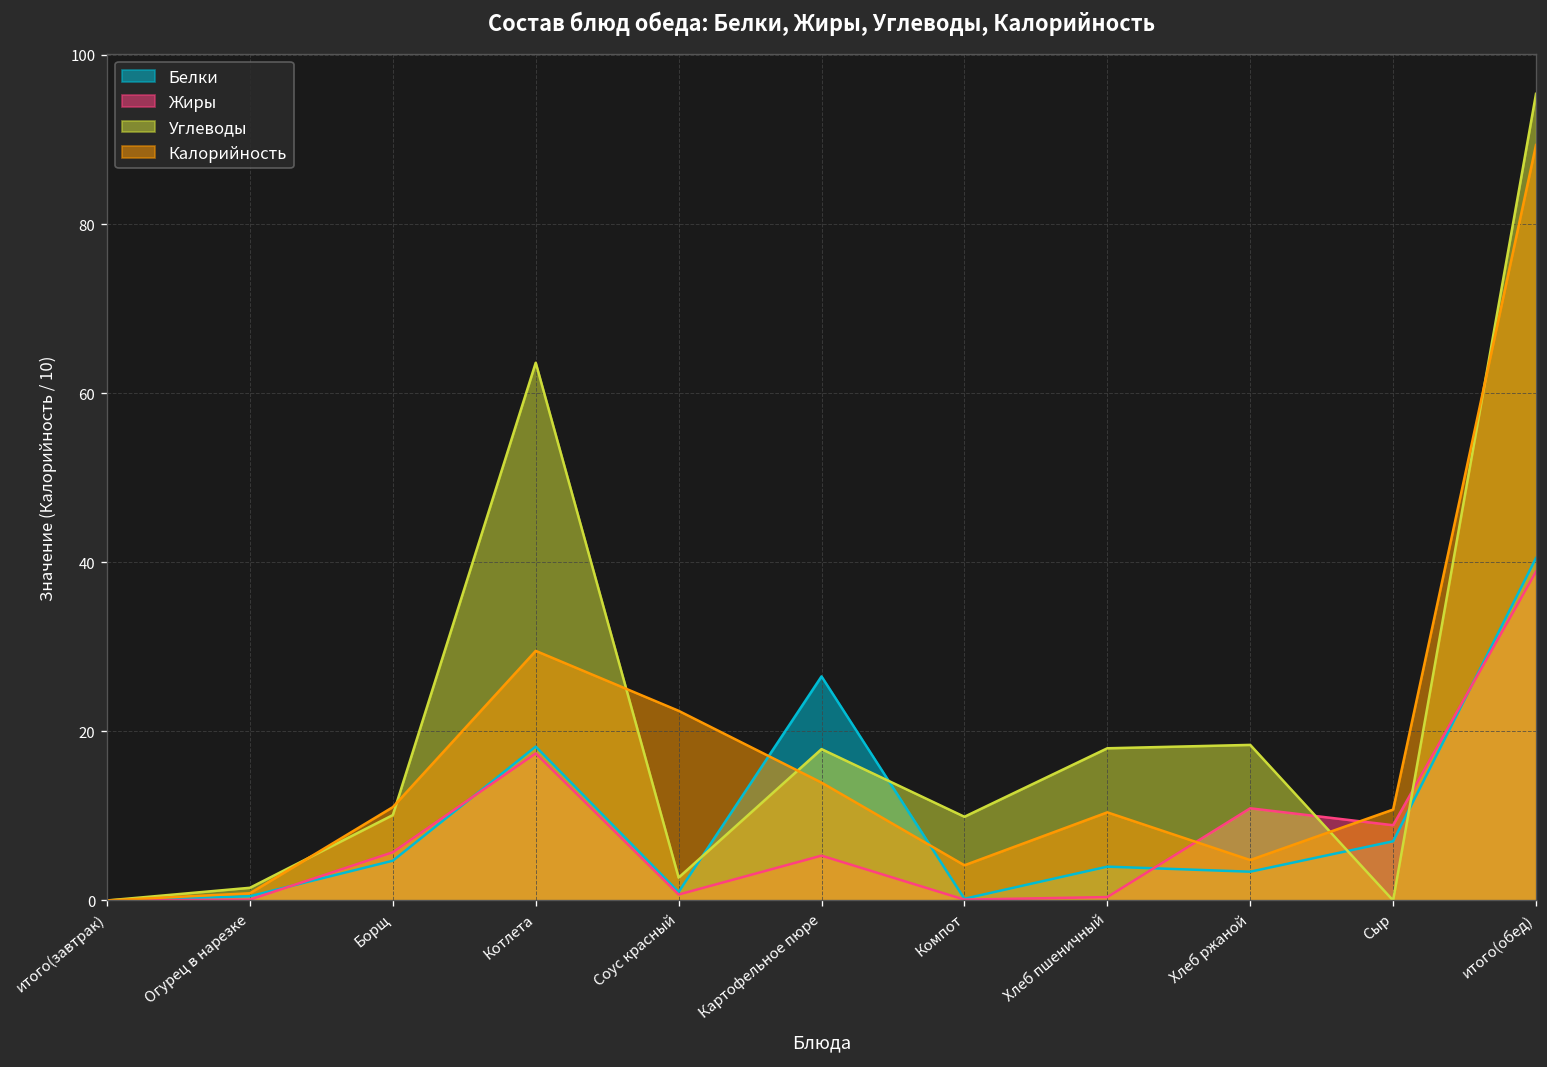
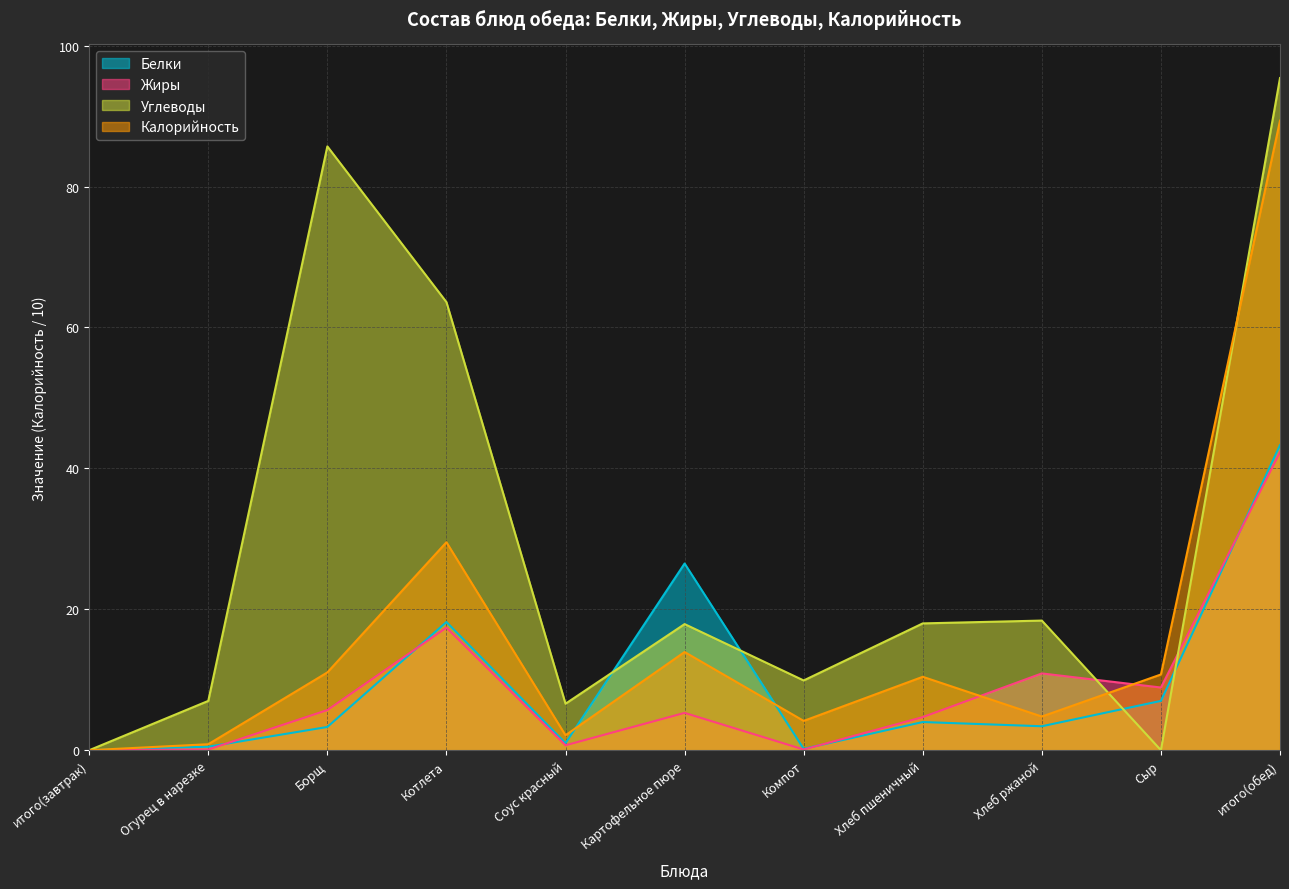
  {
    "Белки": {
-     "Борщ": 5,
+     "Борщ": 3,
      "Котлета": 18,
      "Картофельное пюре": 27,
      "Хлеб пшеничный": 4,
      "Хлеб ржаной": 3,
      "Сыр": 7,
-     "итого(обед)": 41
+     "итого(обед)": 43
    },
    "Жиры": {
      "Огурец в нарезке": 0,
      "Борщ": 6,
      "Котлета": 17,
      "Картофельное пюре": 5,
-     "Хлеб пшеничный": 0,
+     "Хлеб пшеничный": 5,
      "Хлеб ржаной": 11,
      "Сыр": 9,
-     "итого(обед)": 39
+     "итого(обед)": 42
    },
    "Углеводы": {
-     "Огурец в нарезке": 2,
-     "Борщ": 10,
+     "Огурец в нарезке": 7,
+     "Борщ": 86,
      "Котлета": 64,
-     "Соус красный": 3,
+     "Соус красный": 7,
      "Картофельное пюре": 18,
      "Компот": 10,
      "Хлеб пшеничный": 18,
      "Хлеб ржаной": 18,
      "Сыр": 0,
      "итого(обед)": 95
    },
    "Калорийность": {
      "Борщ": 11,
      "Котлета": 30,
-     "Соус красный": 22,
+     "Соус красный": 2,
      "Картофельное пюре": 14,
      "Компот": 4,
      "Хлеб пшеничный": 10,
      "Хлеб ржаной": 5,
      "Сыр": 11,
      "итого(обед)": 89
    }
  }
